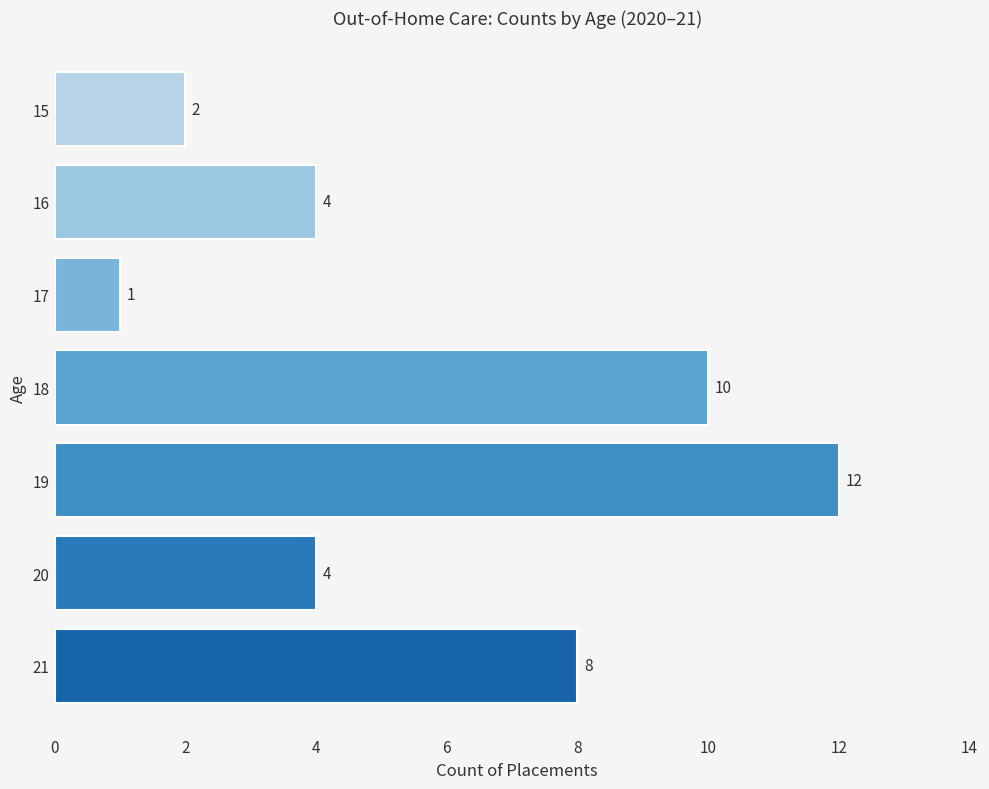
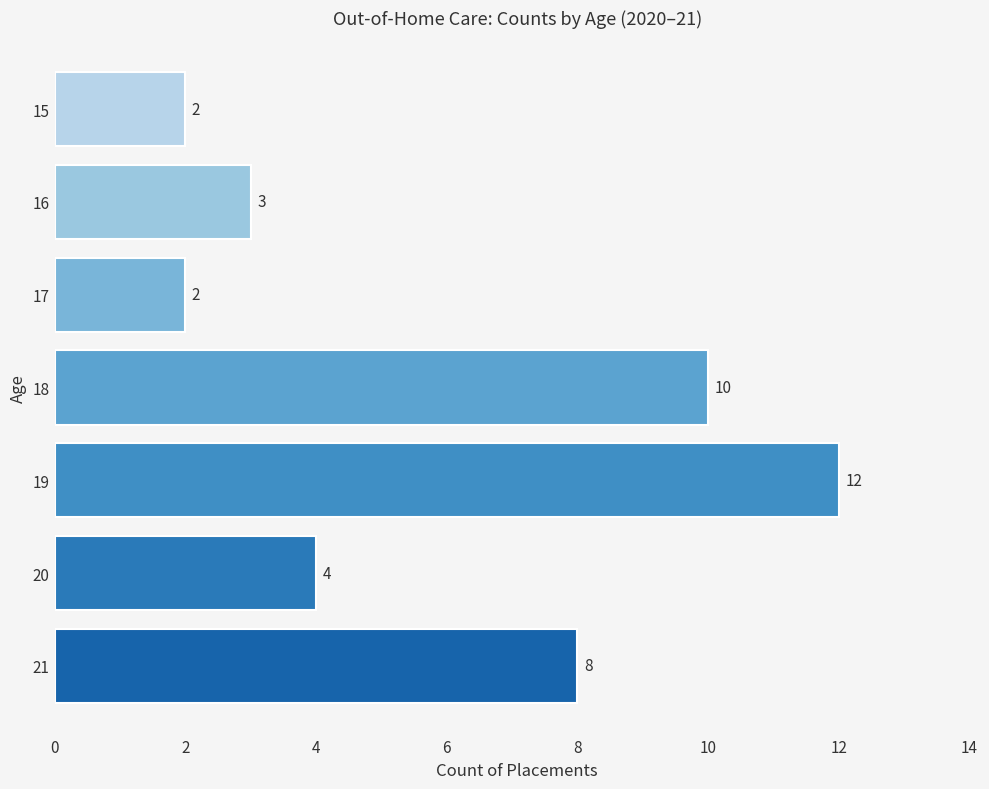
  {
    "15": 2,
-   "16": 4,
-   "17": 1,
+   "16": 3,
+   "17": 2,
    "18": 10,
    "19": 12,
    "20": 4,
    "21": 8
  }
